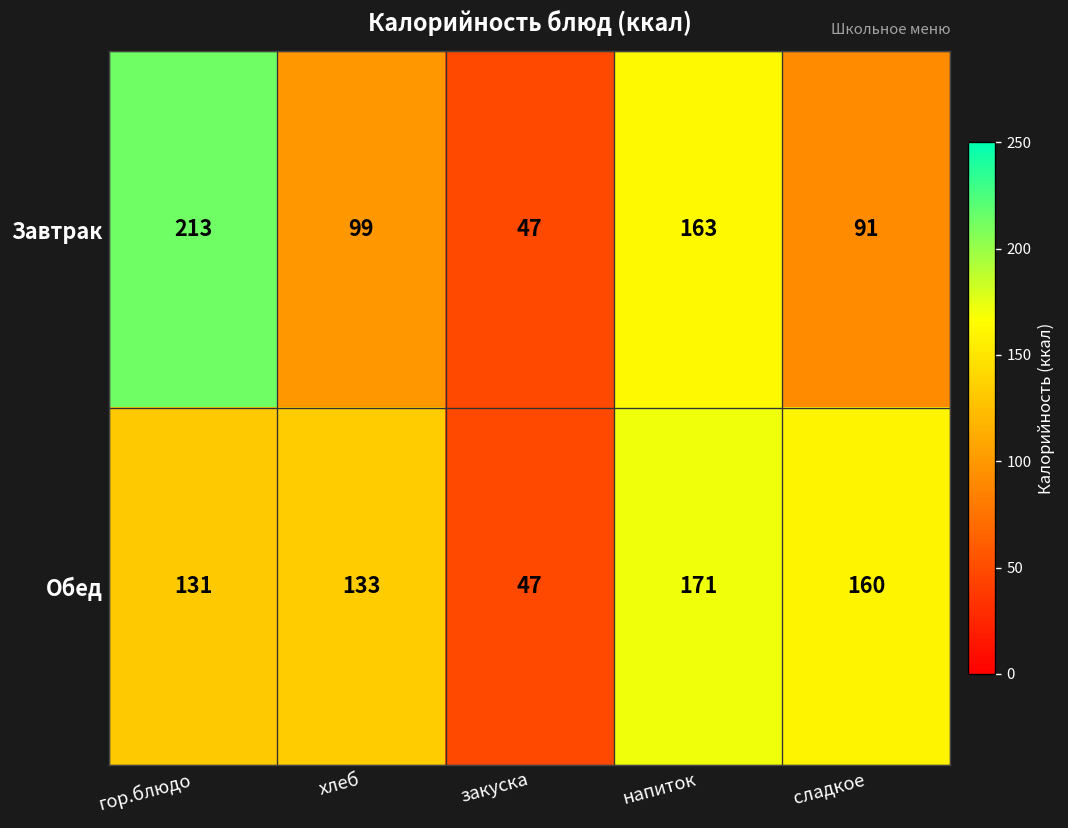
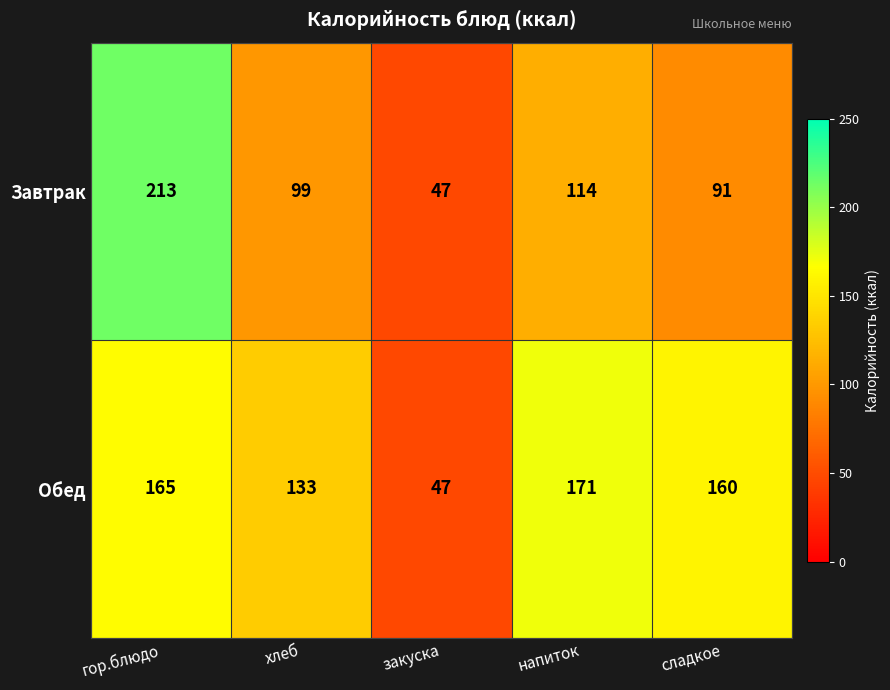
  {
    "Завтрак": {
      "гор.блюдо": 213,
      "хлеб": 99,
      "закуска": 47,
-     "напиток": 163,
+     "напиток": 114,
      "сладкое": 91
    },
    "Обед": {
-     "гор.блюдо": 131,
+     "гор.блюдо": 165,
      "хлеб": 133,
      "закуска": 47,
      "напиток": 171,
      "сладкое": 160
    }
  }
